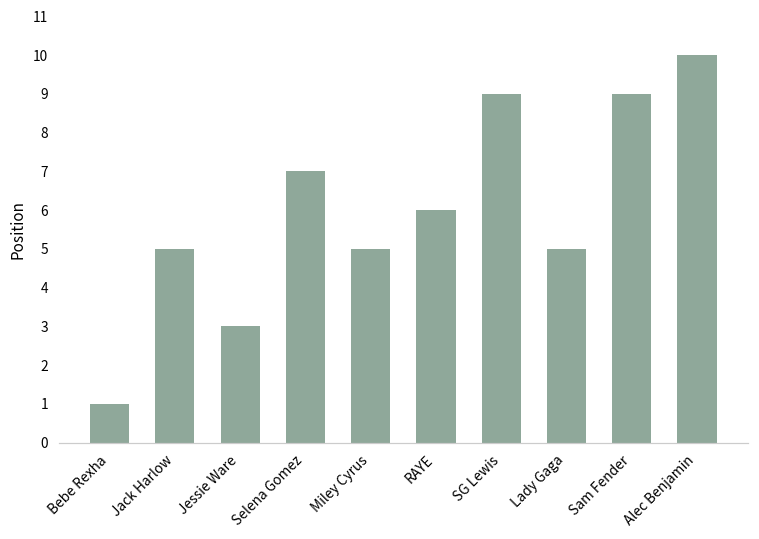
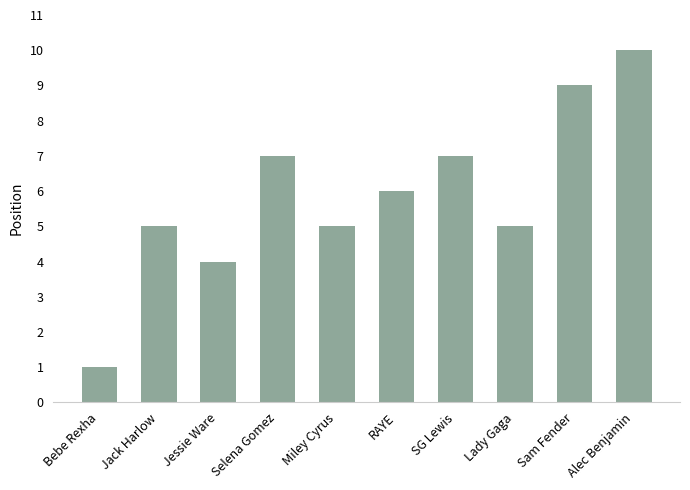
  {
    "Bebe Rexha": 1,
    "Jack Harlow": 5,
-   "Jessie Ware": 3,
+   "Jessie Ware": 4,
    "Selena Gomez": 7,
    "Miley Cyrus": 5,
    "RAYE": 6,
-   "SG Lewis": 9,
+   "SG Lewis": 7,
    "Lady Gaga": 5,
    "Sam Fender": 9,
    "Alec Benjamin": 10
  }
